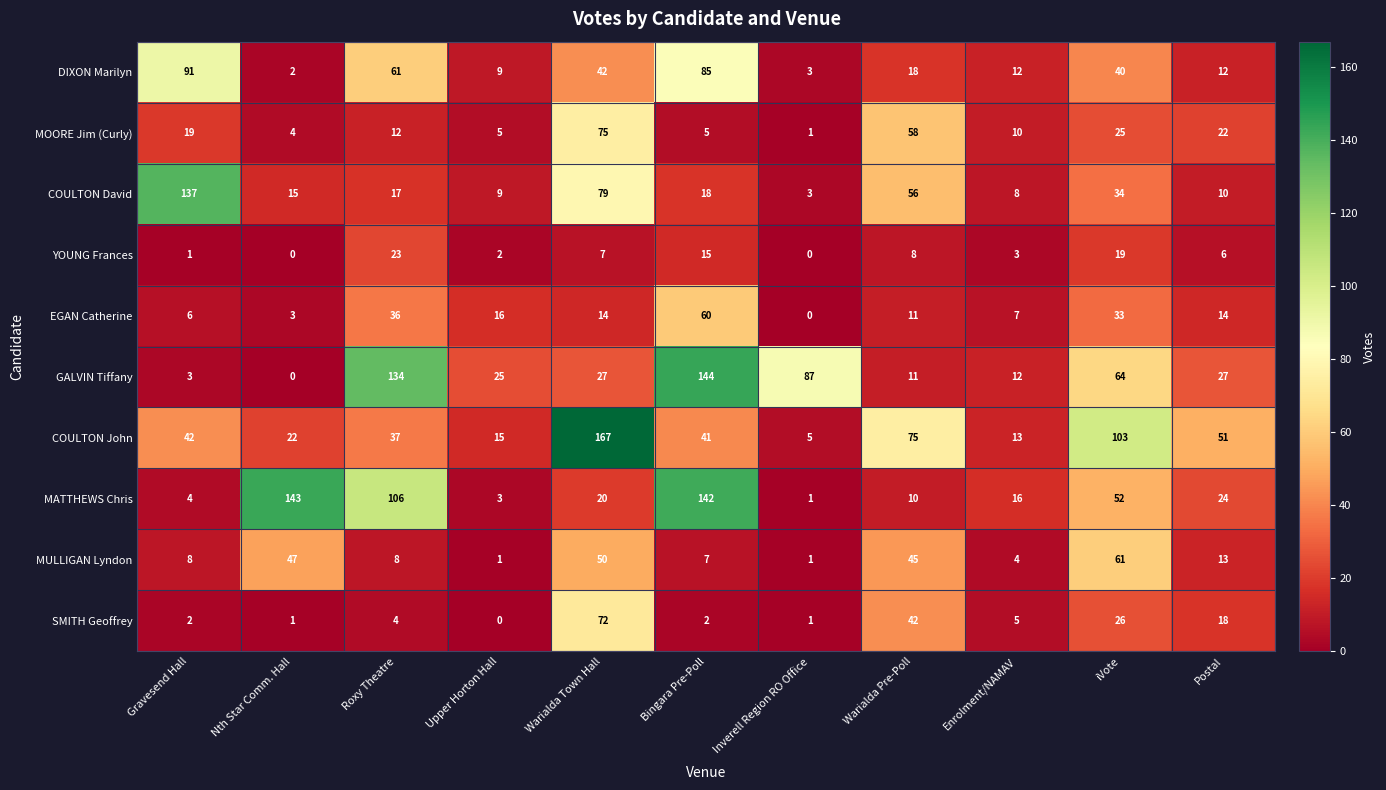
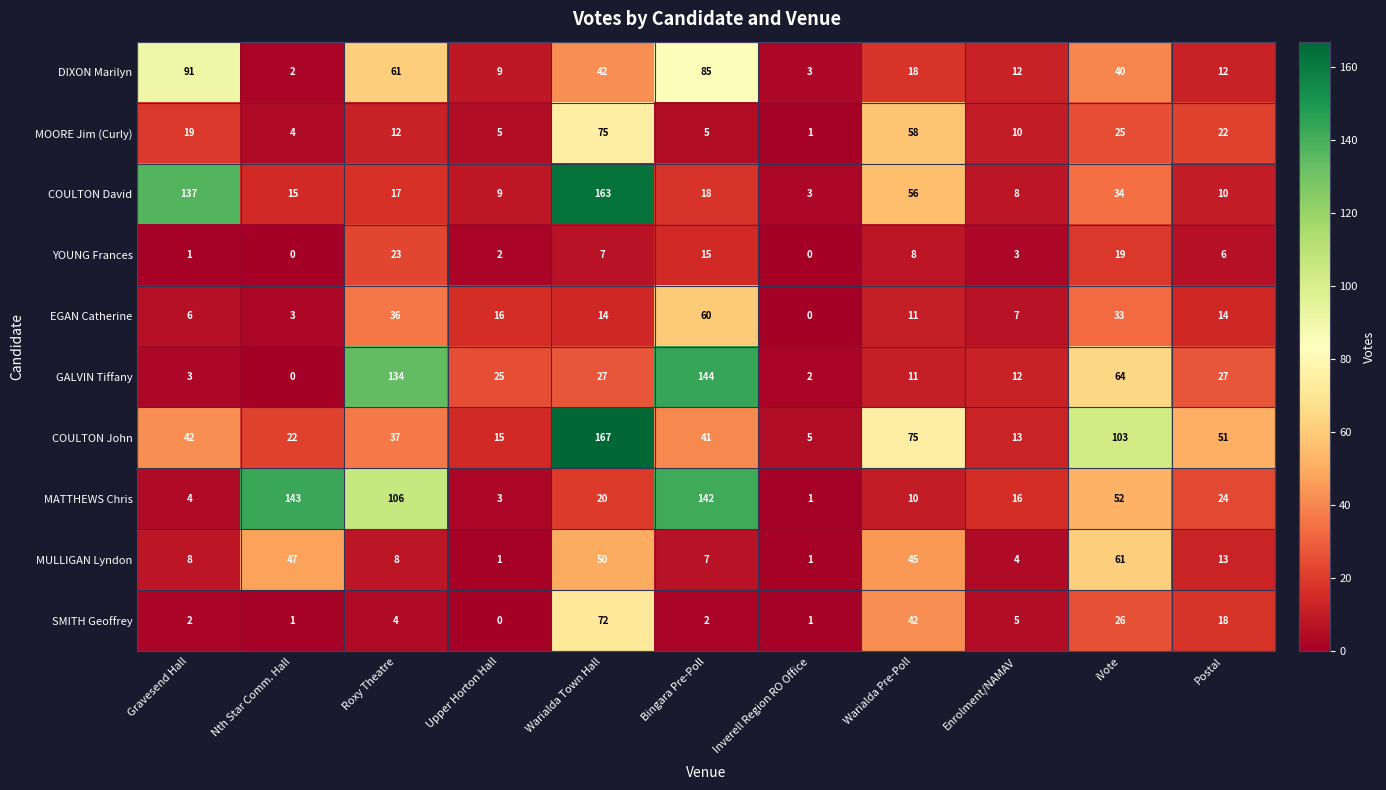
  {
    "DIXON Marilyn": {
      "Gravesend Hall": 91,
      "Nth Star Comm. Hall": 2,
      "Roxy Theatre": 61,
      "Upper Horton Hall": 9,
      "Warialda Town Hall": 42,
      "Bingara Pre-Poll": 85,
      "Inverell Region RO Office": 3,
      "Warialda Pre-Poll": 18,
      "Enrolment/NAMAV": 12,
      "iVote": 40,
      "Postal": 12
    },
    "MOORE Jim (Curly)": {
      "Gravesend Hall": 19,
      "Nth Star Comm. Hall": 4,
      "Roxy Theatre": 12,
      "Upper Horton Hall": 5,
      "Warialda Town Hall": 75,
      "Bingara Pre-Poll": 5,
      "Inverell Region RO Office": 1,
      "Warialda Pre-Poll": 58,
      "Enrolment/NAMAV": 10,
      "iVote": 25,
      "Postal": 22
    },
    "COULTON David": {
      "Gravesend Hall": 137,
      "Nth Star Comm. Hall": 15,
      "Roxy Theatre": 17,
      "Upper Horton Hall": 9,
-     "Warialda Town Hall": 79,
+     "Warialda Town Hall": 163,
      "Bingara Pre-Poll": 18,
      "Inverell Region RO Office": 3,
      "Warialda Pre-Poll": 56,
      "Enrolment/NAMAV": 8,
      "iVote": 34,
      "Postal": 10
    },
    "YOUNG Frances": {
      "Gravesend Hall": 1,
      "Nth Star Comm. Hall": 0,
      "Roxy Theatre": 23,
      "Upper Horton Hall": 2,
      "Warialda Town Hall": 7,
      "Bingara Pre-Poll": 15,
      "Inverell Region RO Office": 0,
      "Warialda Pre-Poll": 8,
      "Enrolment/NAMAV": 3,
      "iVote": 19,
      "Postal": 6
    },
    "EGAN Catherine": {
      "Gravesend Hall": 6,
      "Nth Star Comm. Hall": 3,
      "Roxy Theatre": 36,
      "Upper Horton Hall": 16,
      "Warialda Town Hall": 14,
      "Bingara Pre-Poll": 60,
      "Inverell Region RO Office": 0,
      "Warialda Pre-Poll": 11,
      "Enrolment/NAMAV": 7,
      "iVote": 33,
      "Postal": 14
    },
    "GALVIN Tiffany": {
      "Gravesend Hall": 3,
      "Nth Star Comm. Hall": 0,
      "Roxy Theatre": 134,
      "Upper Horton Hall": 25,
      "Warialda Town Hall": 27,
      "Bingara Pre-Poll": 144,
-     "Inverell Region RO Office": 87,
+     "Inverell Region RO Office": 2,
      "Warialda Pre-Poll": 11,
      "Enrolment/NAMAV": 12,
      "iVote": 64,
      "Postal": 27
    },
    "COULTON John": {
      "Gravesend Hall": 42,
      "Nth Star Comm. Hall": 22,
      "Roxy Theatre": 37,
      "Upper Horton Hall": 15,
      "Warialda Town Hall": 167,
      "Bingara Pre-Poll": 41,
      "Inverell Region RO Office": 5,
      "Warialda Pre-Poll": 75,
      "Enrolment/NAMAV": 13,
      "iVote": 103,
      "Postal": 51
    },
    "MATTHEWS Chris": {
      "Gravesend Hall": 4,
      "Nth Star Comm. Hall": 143,
      "Roxy Theatre": 106,
      "Upper Horton Hall": 3,
      "Warialda Town Hall": 20,
      "Bingara Pre-Poll": 142,
      "Inverell Region RO Office": 1,
      "Warialda Pre-Poll": 10,
      "Enrolment/NAMAV": 16,
      "iVote": 52,
      "Postal": 24
    },
    "MULLIGAN Lyndon": {
      "Gravesend Hall": 8,
      "Nth Star Comm. Hall": 47,
      "Roxy Theatre": 8,
      "Upper Horton Hall": 1,
      "Warialda Town Hall": 50,
      "Bingara Pre-Poll": 7,
      "Inverell Region RO Office": 1,
      "Warialda Pre-Poll": 45,
      "Enrolment/NAMAV": 4,
      "iVote": 61,
      "Postal": 13
    },
    "SMITH Geoffrey": {
      "Gravesend Hall": 2,
      "Nth Star Comm. Hall": 1,
      "Roxy Theatre": 4,
      "Upper Horton Hall": 0,
      "Warialda Town Hall": 72,
      "Bingara Pre-Poll": 2,
      "Inverell Region RO Office": 1,
      "Warialda Pre-Poll": 42,
      "Enrolment/NAMAV": 5,
      "iVote": 26,
      "Postal": 18
    }
  }
